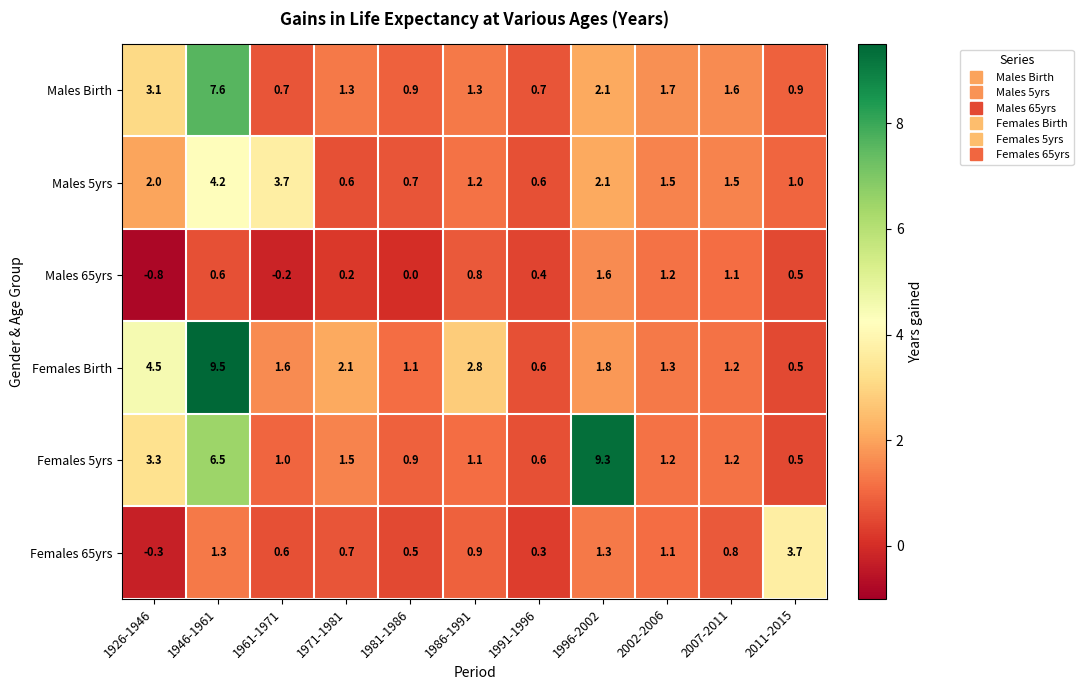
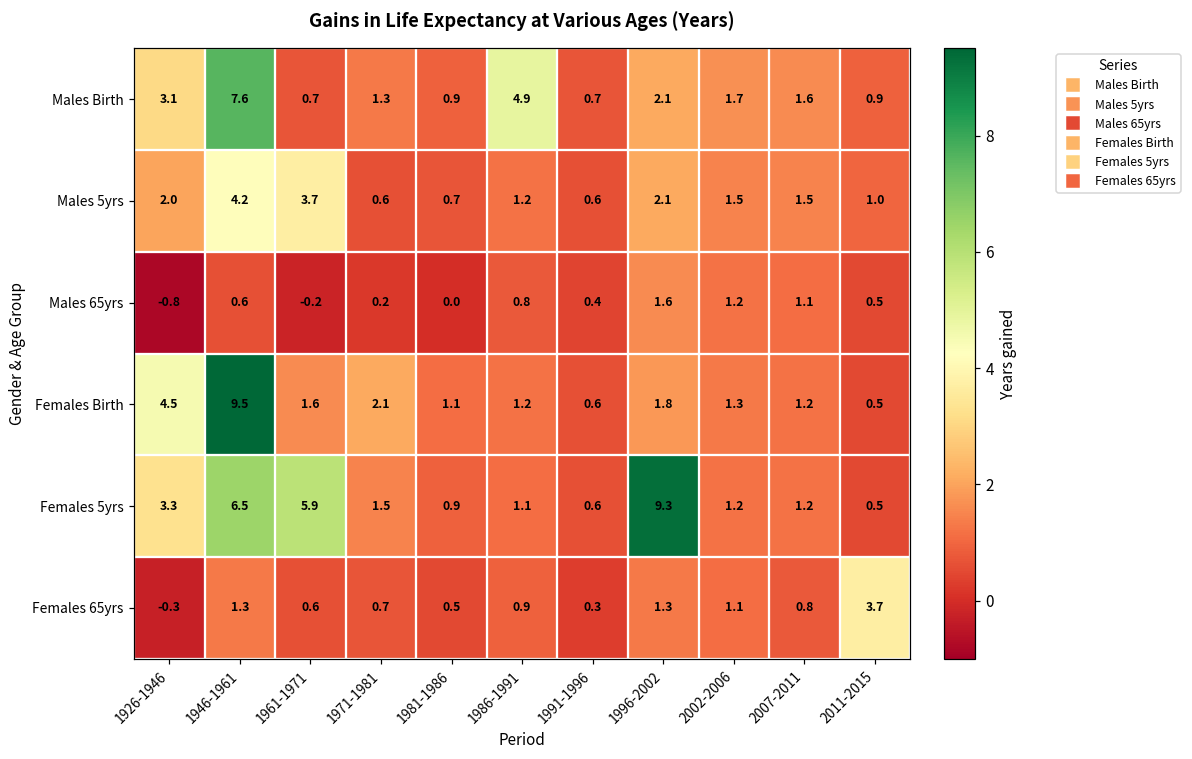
  {
    "Males Birth": {
      "1926-1946": 3.1,
      "1946-1961": 7.6,
      "1961-1971": 0.7,
      "1971-1981": 1.3,
      "1981-1986": 0.9,
-     "1986-1991": 1.3,
+     "1986-1991": 4.9,
      "1991-1996": 0.7,
      "1996-2002": 2.1,
      "2002-2006": 1.7,
      "2007-2011": 1.6,
      "2011-2015": 0.9
    },
    "Males 5yrs": {
      "1926-1946": 2.0,
      "1946-1961": 4.2,
      "1961-1971": 3.7,
      "1971-1981": 0.6,
      "1981-1986": 0.7,
      "1986-1991": 1.2,
      "1991-1996": 0.6,
      "1996-2002": 2.1,
      "2002-2006": 1.5,
      "2007-2011": 1.5,
      "2011-2015": 1.0
    },
    "Males 65yrs": {
      "1926-1946": -0.8,
      "1946-1961": 0.6,
      "1961-1971": -0.2,
      "1971-1981": 0.2,
      "1981-1986": 0.0,
      "1986-1991": 0.8,
      "1991-1996": 0.4,
      "1996-2002": 1.6,
      "2002-2006": 1.2,
      "2007-2011": 1.1,
      "2011-2015": 0.5
    },
    "Females Birth": {
      "1926-1946": 4.5,
      "1946-1961": 9.5,
      "1961-1971": 1.6,
      "1971-1981": 2.1,
      "1981-1986": 1.1,
-     "1986-1991": 2.8,
+     "1986-1991": 1.2,
      "1991-1996": 0.6,
      "1996-2002": 1.8,
      "2002-2006": 1.3,
      "2007-2011": 1.2,
      "2011-2015": 0.5
    },
    "Females 5yrs": {
      "1926-1946": 3.3,
      "1946-1961": 6.5,
-     "1961-1971": 1.0,
+     "1961-1971": 5.9,
      "1971-1981": 1.5,
      "1981-1986": 0.9,
      "1986-1991": 1.1,
      "1991-1996": 0.6,
      "1996-2002": 9.3,
      "2002-2006": 1.2,
      "2007-2011": 1.2,
      "2011-2015": 0.5
    },
    "Females 65yrs": {
      "1926-1946": -0.3,
      "1946-1961": 1.3,
      "1961-1971": 0.6,
      "1971-1981": 0.7,
      "1981-1986": 0.5,
      "1986-1991": 0.9,
      "1991-1996": 0.3,
      "1996-2002": 1.3,
      "2002-2006": 1.1,
      "2007-2011": 0.8,
      "2011-2015": 3.7
    }
  }
